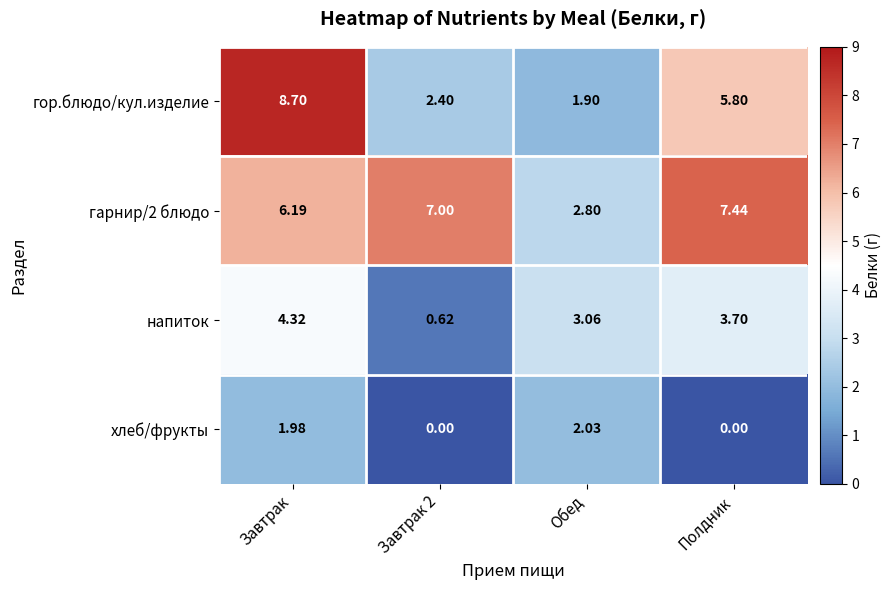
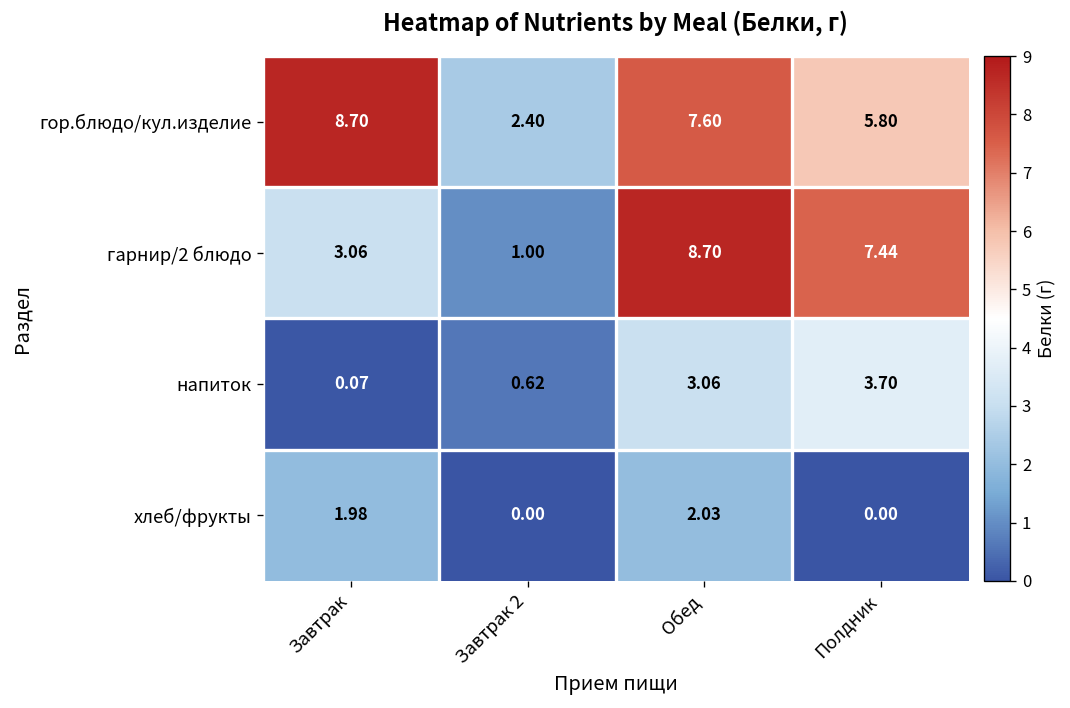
  {
    "гор.блюдо/кул.изделие": {
      "Завтрак": 8.70,
      "Завтрак 2": 2.40,
-     "Обед": 1.90,
+     "Обед": 7.60,
      "Полдник": 5.80
    },
    "гарнир/2 блюдо": {
-     "Завтрак": 6.19,
-     "Завтрак 2": 7.00,
-     "Обед": 2.80,
+     "Завтрак": 3.06,
+     "Завтрак 2": 1.00,
+     "Обед": 8.70,
      "Полдник": 7.44
    },
    "напиток": {
-     "Завтрак": 4.32,
+     "Завтрак": 0.07,
      "Завтрак 2": 0.62,
      "Обед": 3.06,
      "Полдник": 3.70
    },
    "хлеб/фрукты": {
      "Завтрак": 1.98,
      "Завтрак 2": 0.00,
      "Обед": 2.03,
      "Полдник": 0.00
    }
  }
